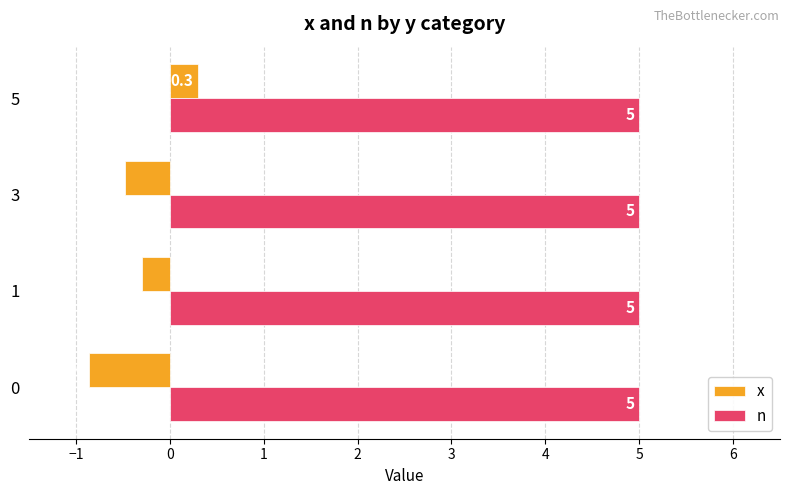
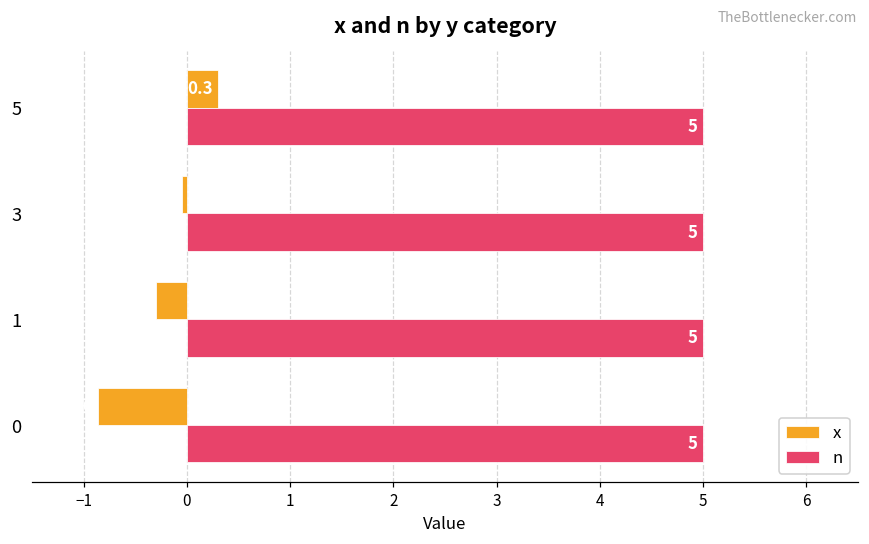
  {
    "x": {
-     "3": -0.5,
+     "3": -0.1,
      "1": -0.3,
      "0": -0.9
    },
    "n": {
      "5": 5,
      "3": 5,
      "1": 5,
      "0": 5
    }
  }
